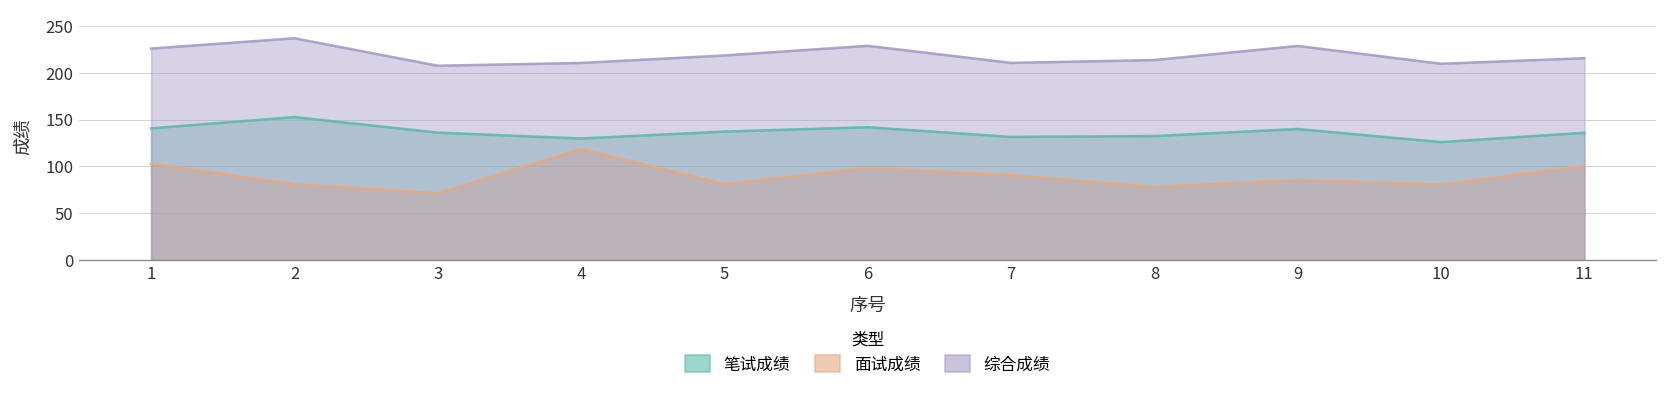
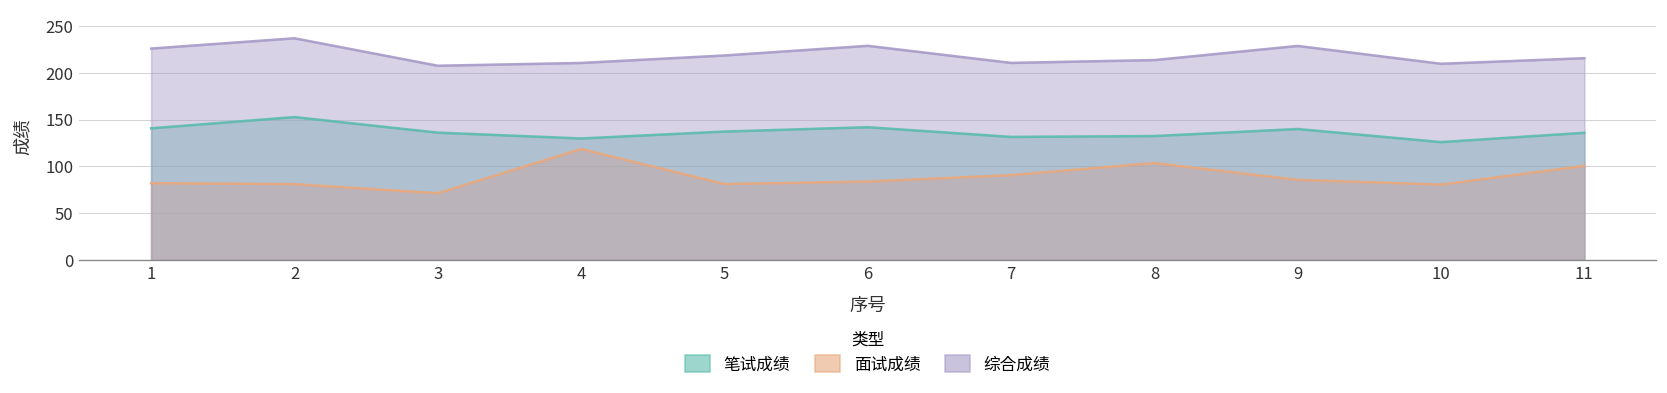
  {
    "面试成绩": {
-     "1": 100,
+     "1": 80,
      "2": 80,
      "3": 70,
      "4": 120,
      "5": 80,
-     "6": 100,
+     "6": 80,
      "7": 90,
-     "8": 80,
+     "8": 100,
      "9": 90,
      "10": 80,
      "11": 100
    }
  }
